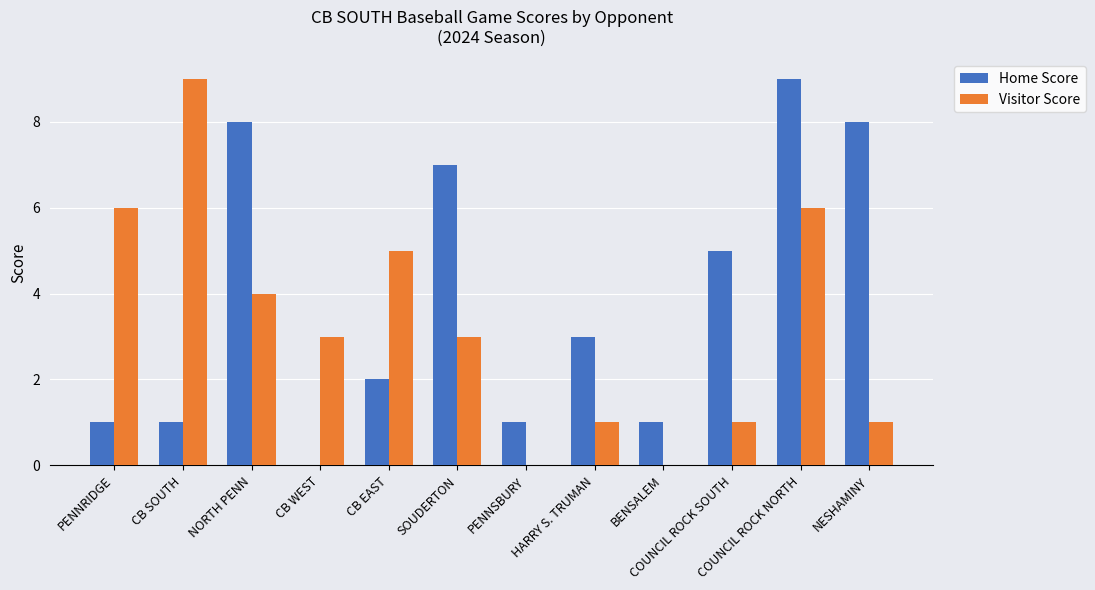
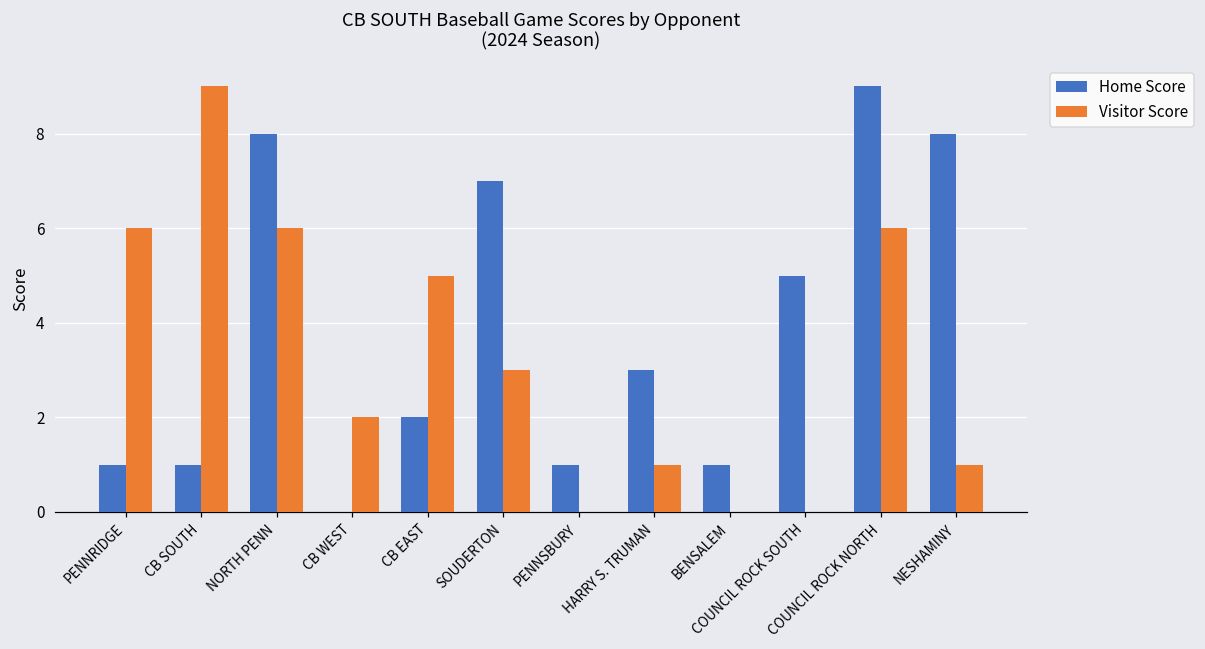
  {
    "Home Score": {
      "PENNRIDGE": 1,
      "CB SOUTH": 1,
      "NORTH PENN": 8,
      "CB WEST": 0,
      "CB EAST": 2,
      "SOUDERTON": 7,
      "PENNSBURY": 1,
      "HARRY S. TRUMAN": 3,
      "BENSALEM": 1,
      "COUNCIL ROCK SOUTH": 5,
      "COUNCIL ROCK NORTH": 9,
      "NESHAMINY": 8
    },
    "Visitor Score": {
      "PENNRIDGE": 6,
      "CB SOUTH": 9,
-     "NORTH PENN": 4,
-     "CB WEST": 3,
+     "NORTH PENN": 6,
+     "CB WEST": 2,
      "CB EAST": 5,
      "SOUDERTON": 3,
      "PENNSBURY": 0,
      "HARRY S. TRUMAN": 1,
      "BENSALEM": 0,
-     "COUNCIL ROCK SOUTH": 1,
+     "COUNCIL ROCK SOUTH": 0,
      "COUNCIL ROCK NORTH": 6,
      "NESHAMINY": 1
    }
  }
